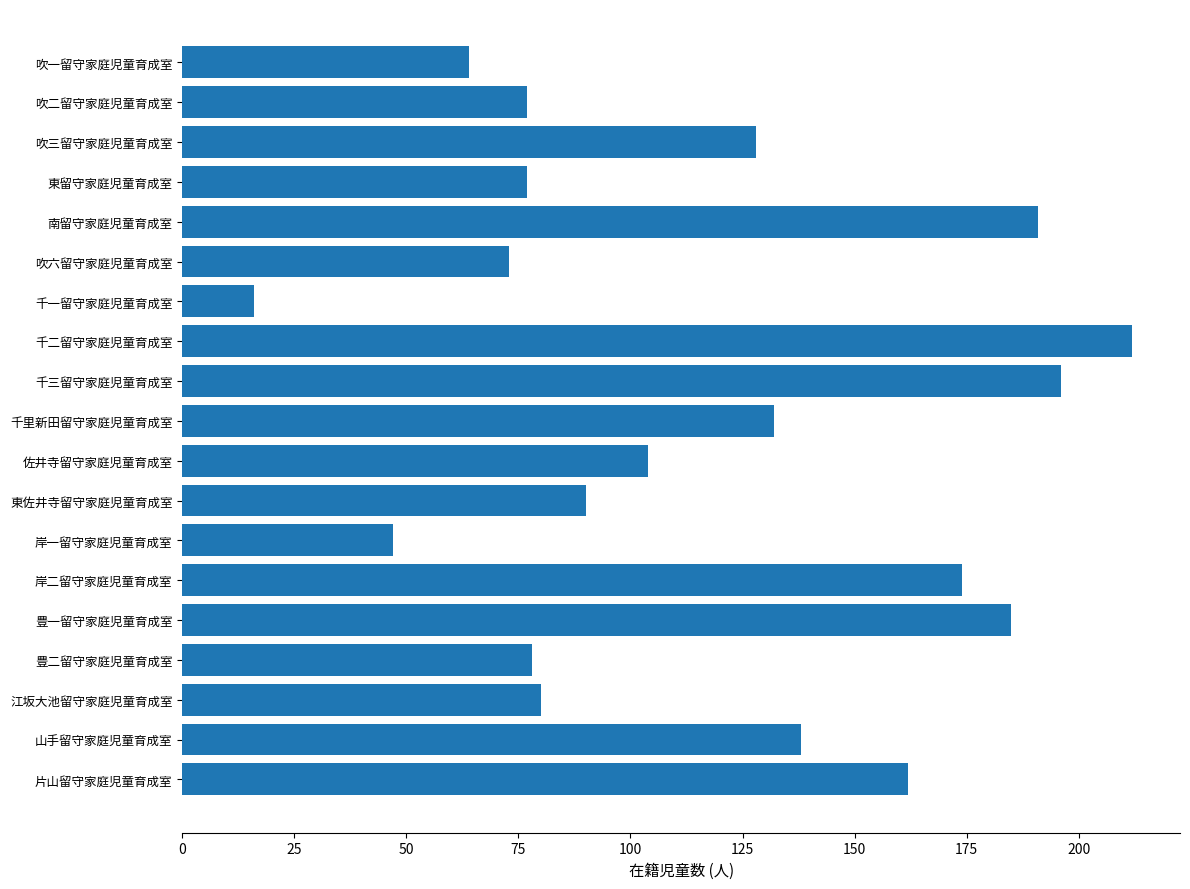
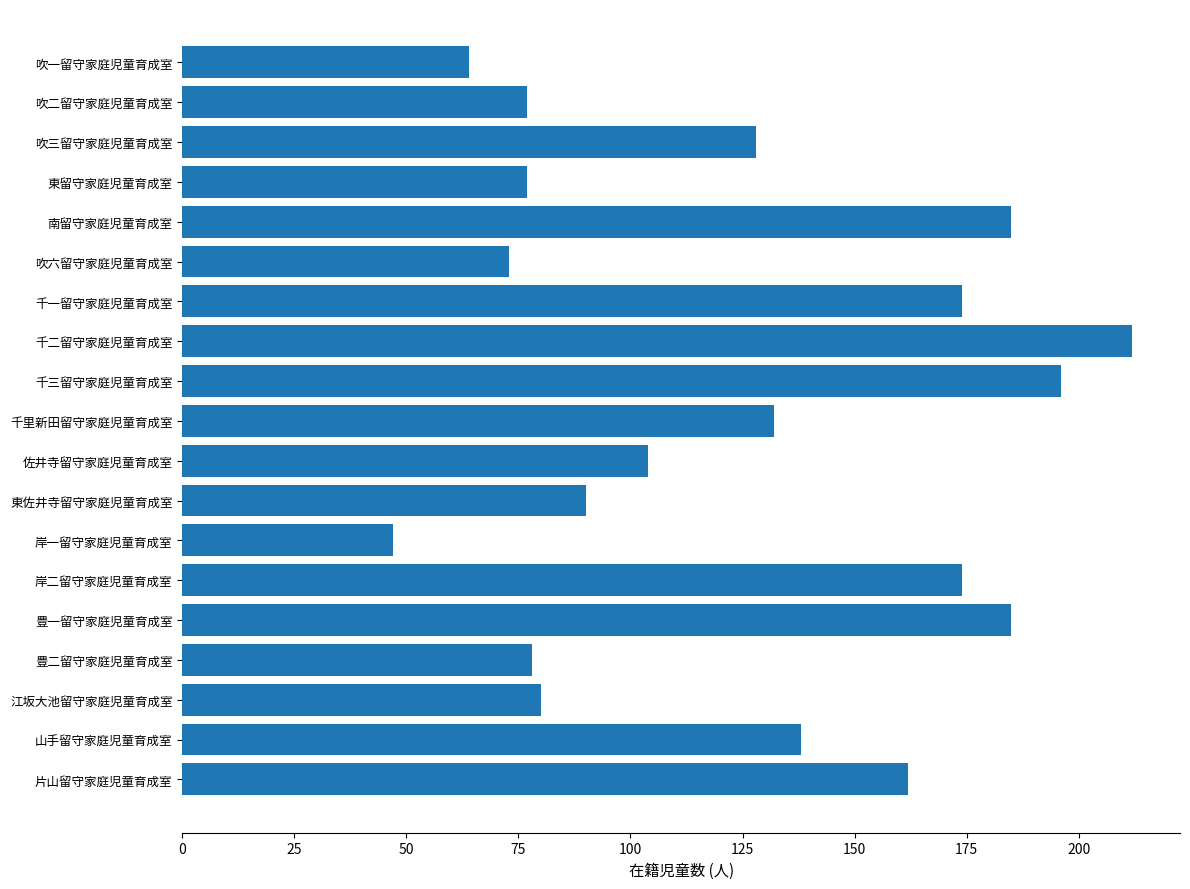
  {
    "吹一留守家庭児童育成室": 64,
    "吹二留守家庭児童育成室": 77,
    "吹三留守家庭児童育成室": 128,
    "東留守家庭児童育成室": 77,
-   "南留守家庭児童育成室": 191,
+   "南留守家庭児童育成室": 185,
    "吹六留守家庭児童育成室": 73,
-   "千一留守家庭児童育成室": 16,
+   "千一留守家庭児童育成室": 174,
    "千二留守家庭児童育成室": 212,
    "千三留守家庭児童育成室": 196,
    "千里新田留守家庭児童育成室": 132,
    "佐井寺留守家庭児童育成室": 104,
    "東佐井寺留守家庭児童育成室": 90,
    "岸一留守家庭児童育成室": 47,
    "岸二留守家庭児童育成室": 174,
    "豊一留守家庭児童育成室": 185,
    "豊二留守家庭児童育成室": 78,
    "江坂大池留守家庭児童育成室": 80,
    "山手留守家庭児童育成室": 138,
    "片山留守家庭児童育成室": 162
  }
